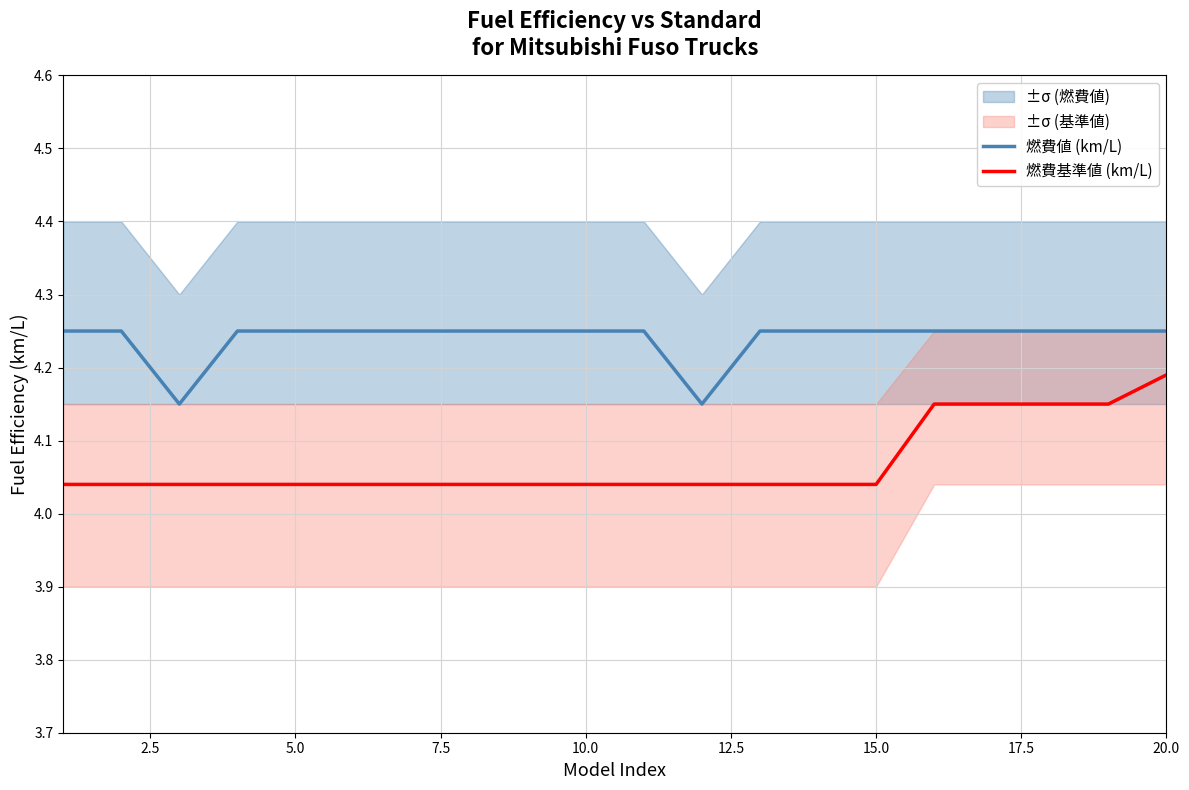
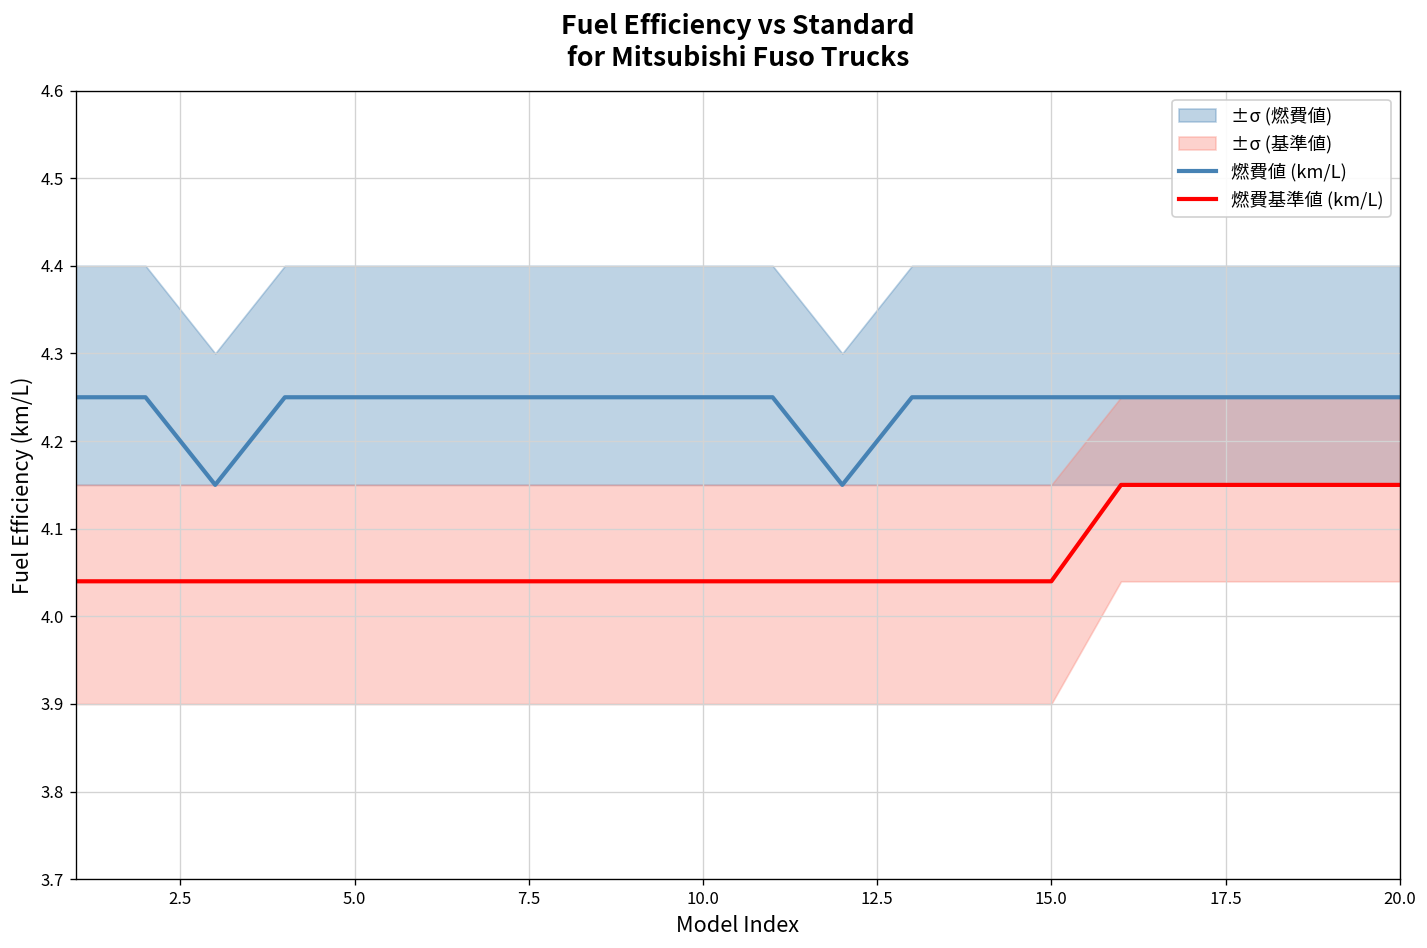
  {
    "燃費基準値 (km/L)": {
      "5.0": 4.04,
      "10.0": 4.04,
      "15.0": 4.04,
-     "20.0": 4.19
+     "20.0": 4.15
    }
  }
